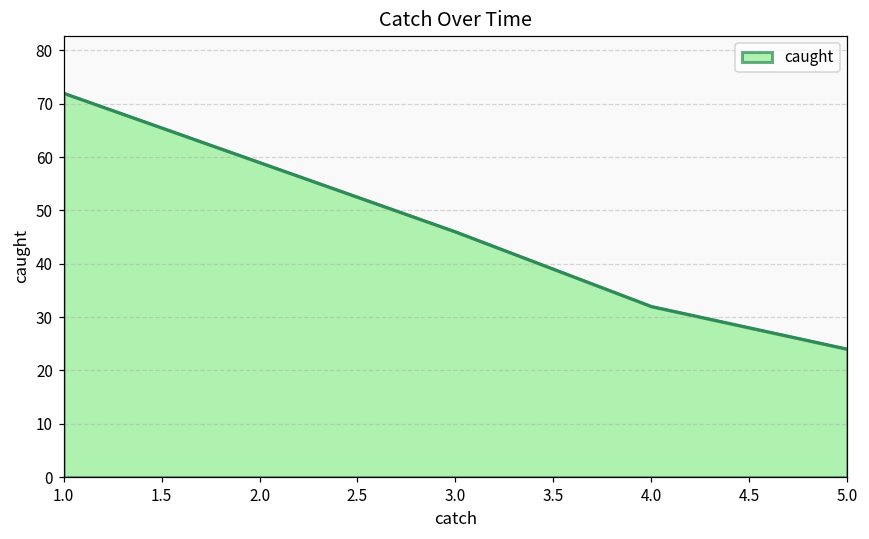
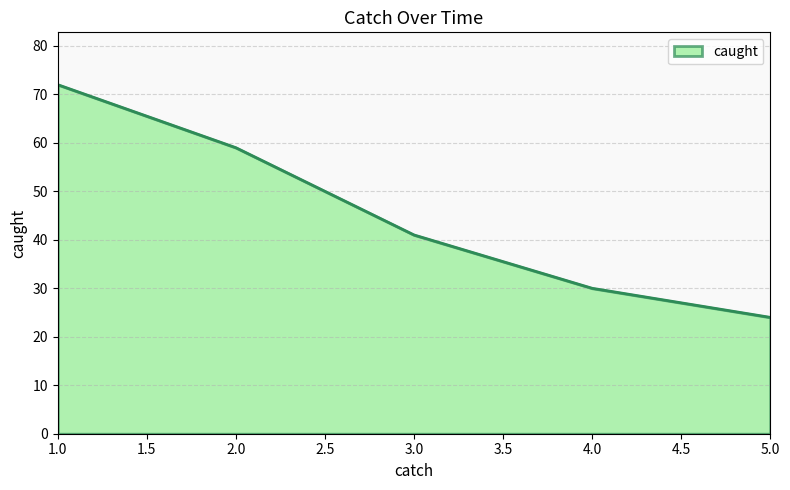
  {
    "1.0": 72,
    "2.0": 59,
-   "3.0": 46,
-   "4.0": 32,
+   "3.0": 41,
+   "4.0": 30,
    "5.0": 24
  }
